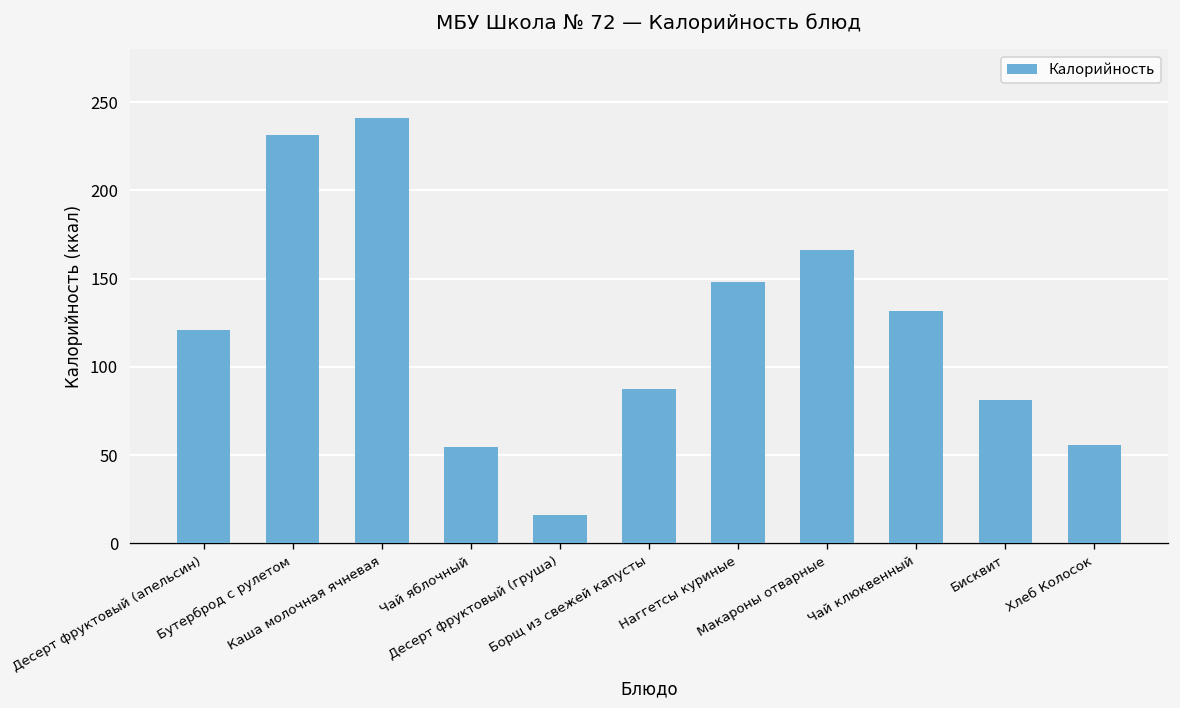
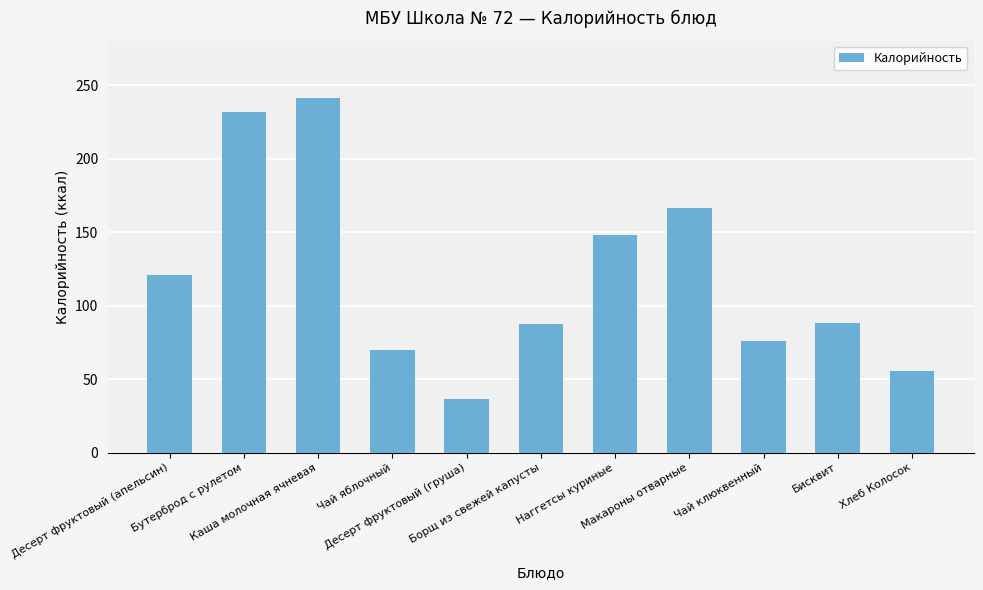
  {
    "Десерт фруктовый (апельсин)": 121,
    "Бутерброд с рулетом": 232,
    "Каша молочная ячневая": 241,
-   "Чай яблочный": 54,
-   "Десерт фруктовый (груша)": 16,
+   "Чай яблочный": 70,
+   "Десерт фруктовый (груша)": 36,
    "Борщ из свежей капусты": 87,
    "Наггетсы куриные": 148,
    "Макароны отварные": 166,
-   "Чай клюквенный": 131,
-   "Бисквит": 81,
+   "Чай клюквенный": 76,
+   "Бисквит": 88,
    "Хлеб Колосок": 56
  }
